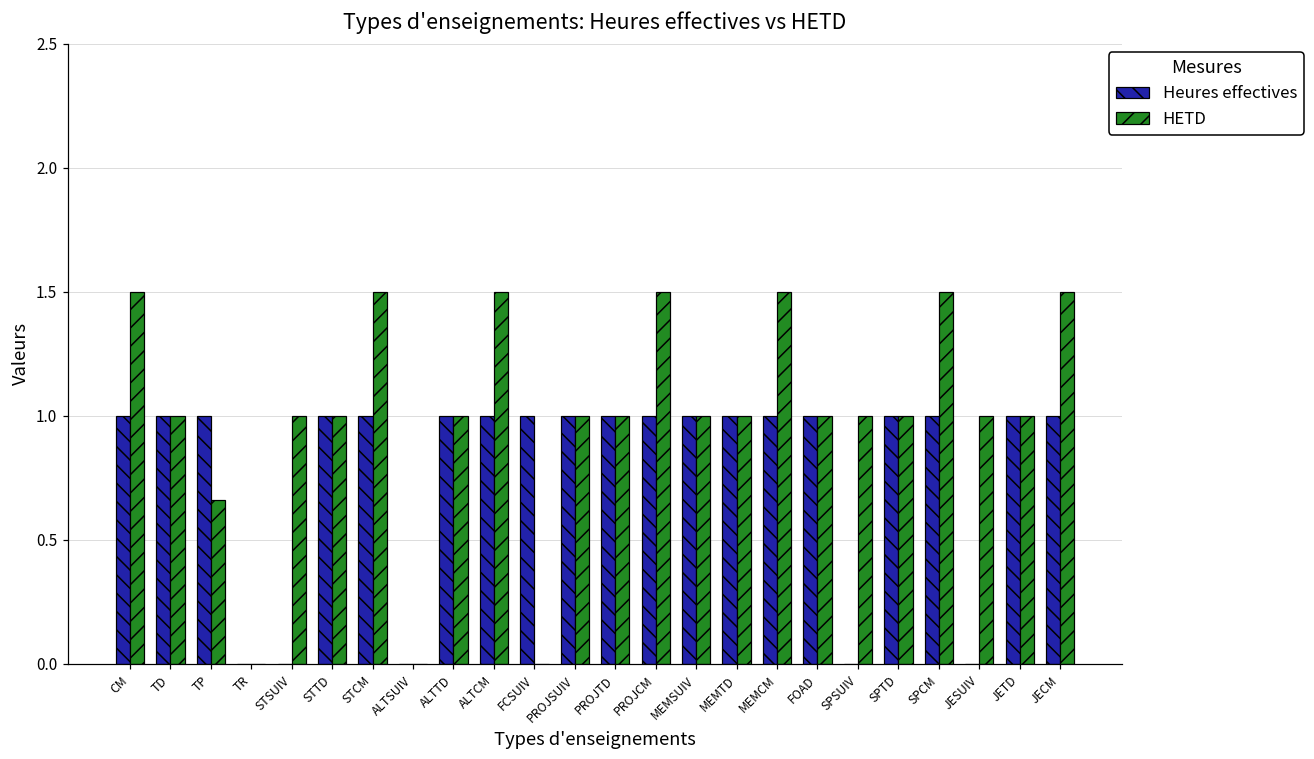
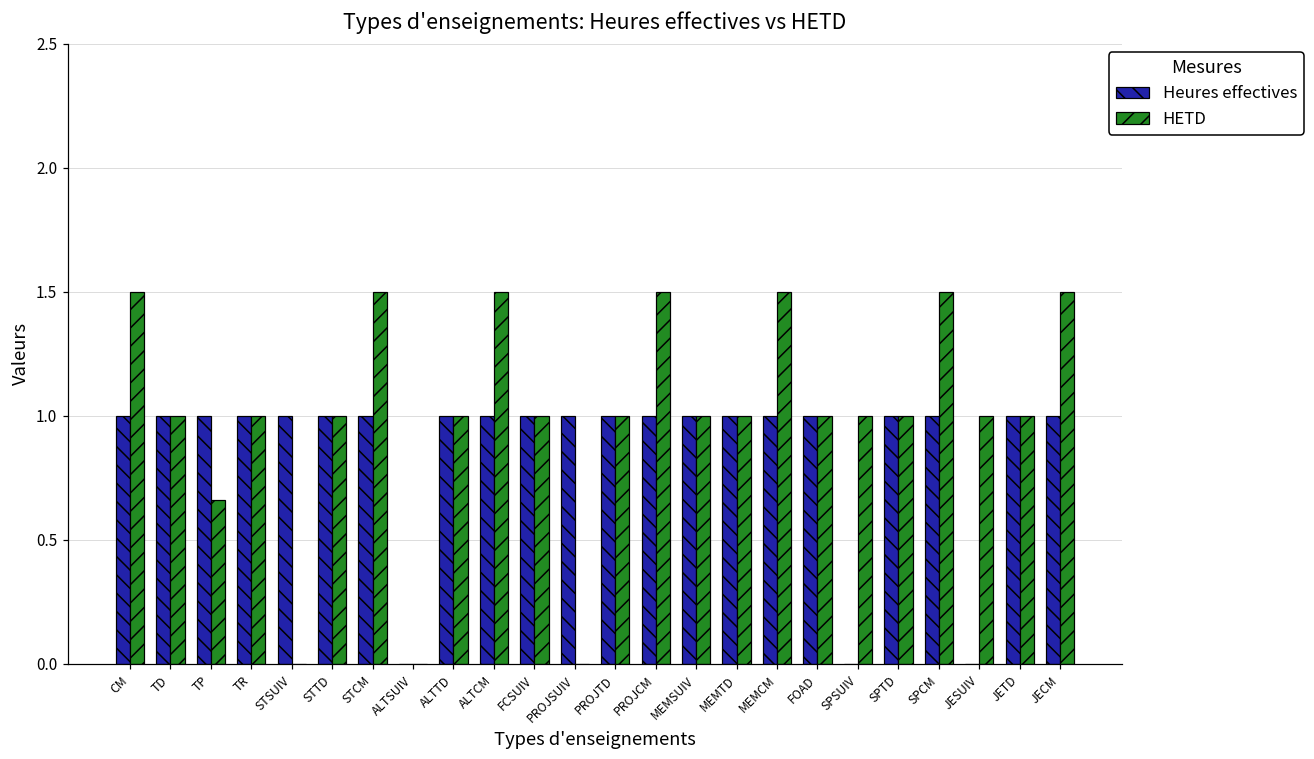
  {
    "Heures effectives": {
      "CM": 1,
      "TD": 1,
      "TP": 1,
-     "TR": 0,
-     "STSUIV": 0,
+     "TR": 1,
+     "STSUIV": 1,
      "STTD": 1,
      "STCM": 1,
      "ALTSUIV": 0,
      "ALTTD": 1,
      "ALTCM": 1,
      "FCSUIV": 1,
      "PROJSUIV": 1,
      "PROJTD": 1,
      "PROJCM": 1,
      "MEMSUIV": 1,
      "MEMTD": 1,
      "MEMCM": 1,
      "FOAD": 1,
      "SPSUIV": 0,
      "SPTD": 1,
      "SPCM": 1,
      "JESUIV": 0,
      "JETD": 1,
      "JECM": 1
    },
    "HETD": {
      "CM": 1.50,
      "TD": 1,
      "TP": 0.66,
-     "TR": 0,
-     "STSUIV": 1,
+     "TR": 1,
+     "STSUIV": 0,
      "STTD": 1,
      "STCM": 1.50,
      "ALTSUIV": 0,
      "ALTTD": 1,
      "ALTCM": 1.50,
-     "FCSUIV": 0,
-     "PROJSUIV": 1,
+     "FCSUIV": 1,
+     "PROJSUIV": 0,
      "PROJTD": 1,
      "PROJCM": 1.50,
      "MEMSUIV": 1,
      "MEMTD": 1,
      "MEMCM": 1.50,
      "FOAD": 1,
      "SPSUIV": 1,
      "SPTD": 1,
      "SPCM": 1.50,
      "JESUIV": 1,
      "JETD": 1,
      "JECM": 1.50
    }
  }
